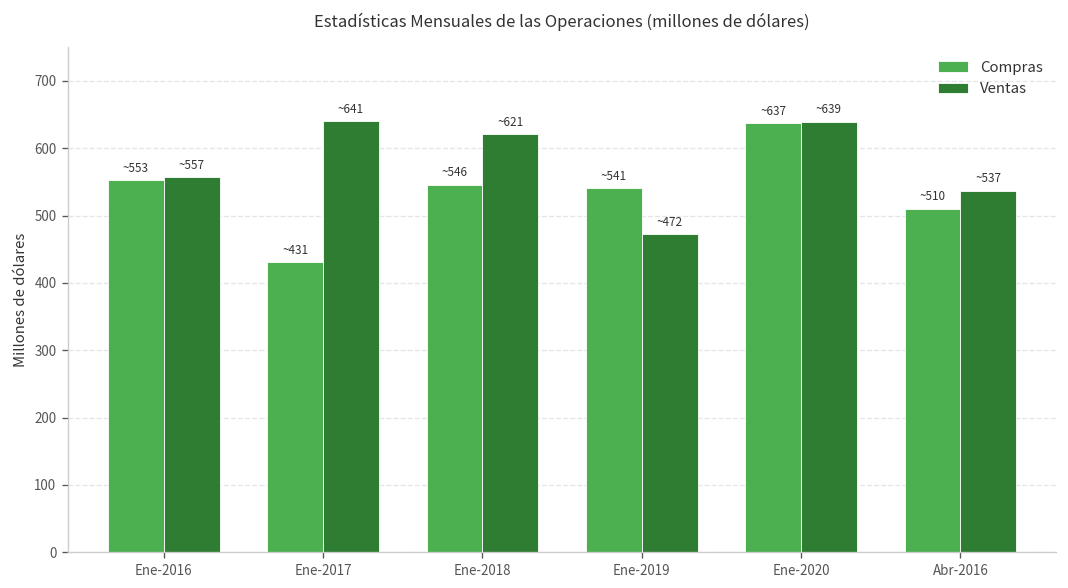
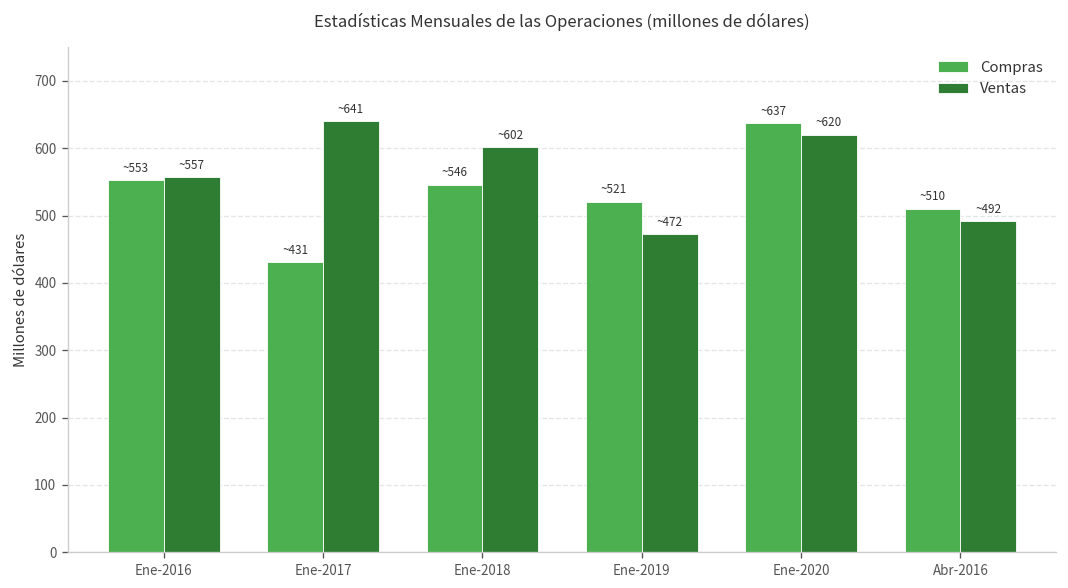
  {
    "Compras": {
      "Ene-2016": 553,
      "Ene-2017": 431,
      "Ene-2018": 546,
-     "Ene-2019": 541,
+     "Ene-2019": 521,
      "Ene-2020": 637,
      "Abr-2016": 510
    },
    "Ventas": {
      "Ene-2016": 557,
      "Ene-2017": 641,
-     "Ene-2018": 621,
+     "Ene-2018": 602,
      "Ene-2019": 472,
-     "Ene-2020": 639,
-     "Abr-2016": 537
+     "Ene-2020": 620,
+     "Abr-2016": 492
    }
  }
